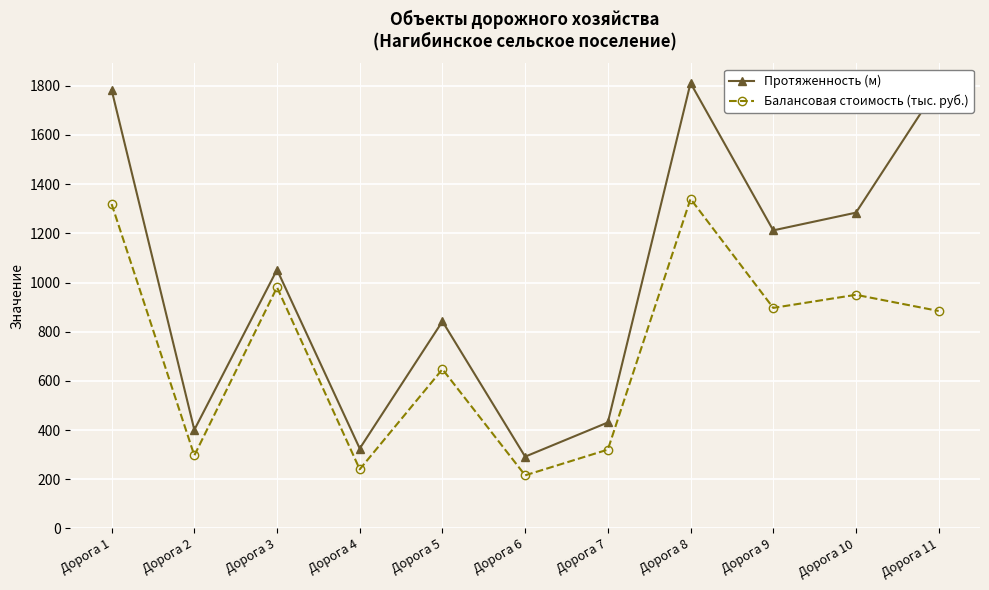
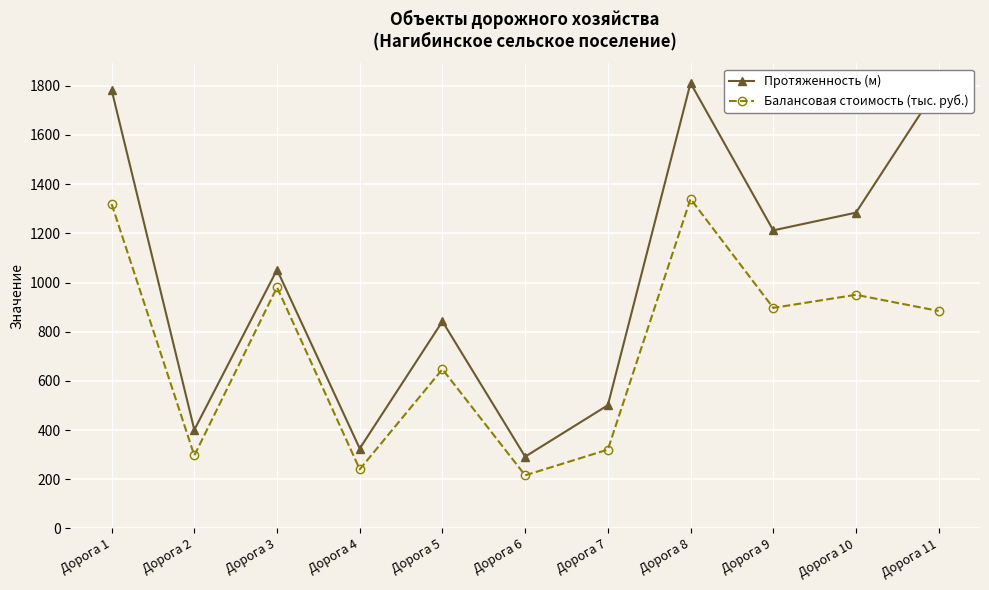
  {
    "Протяженность (м)": {
      "Дорога 1": 1780,
      "Дорога 2": 400,
      "Дорога 3": 1050,
      "Дорога 4": 330,
      "Дорога 5": 840,
      "Дорога 6": 290,
-     "Дорога 7": 430,
+     "Дорога 7": 500,
      "Дорога 8": 1810,
      "Дорога 9": 1210,
      "Дорога 10": 1280
    },
    "Балансовая стоимость (тыс. руб.)": {
      "Дорога 1": 1320,
      "Дорога 2": 300,
      "Дорога 3": 980,
      "Дорога 4": 240,
      "Дорога 5": 650,
      "Дорога 6": 220,
      "Дорога 7": 320,
      "Дорога 8": 1340,
      "Дорога 9": 900,
      "Дорога 10": 950,
      "Дорога 11": 880
    }
  }
